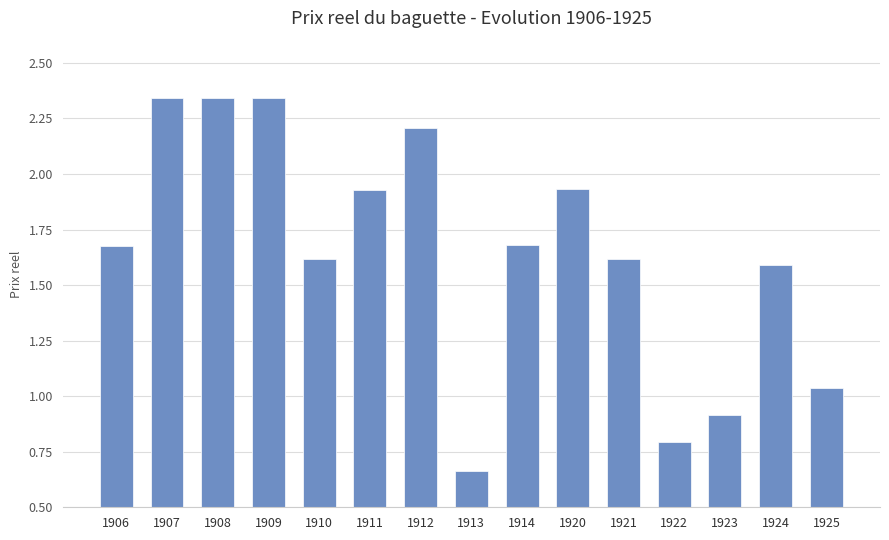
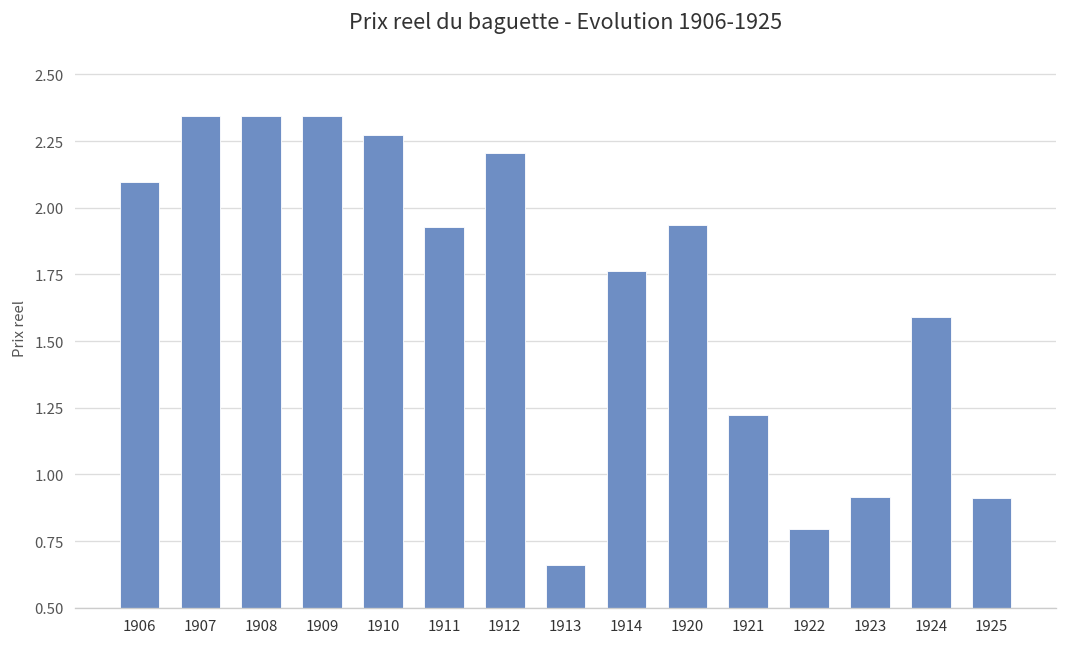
  {
-   "1906": 1.67,
+   "1906": 2.10,
    "1907": 2.34,
    "1908": 2.34,
    "1909": 2.34,
-   "1910": 1.62,
+   "1910": 2.27,
    "1911": 1.93,
    "1912": 2.21,
    "1913": 0.66,
-   "1914": 1.68,
+   "1914": 1.76,
    "1920": 1.93,
-   "1921": 1.62,
+   "1921": 1.22,
    "1922": 0.80,
    "1923": 0.92,
    "1924": 1.59,
-   "1925": 1.04
+   "1925": 0.91
  }
